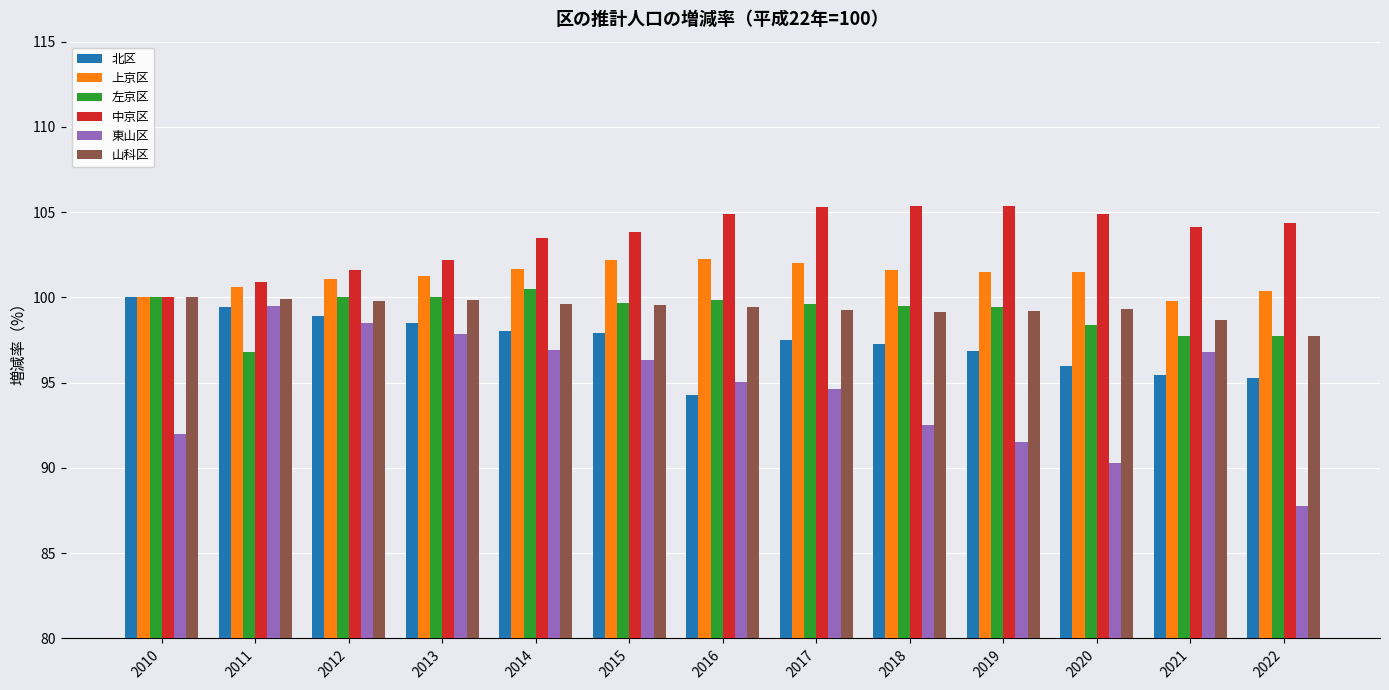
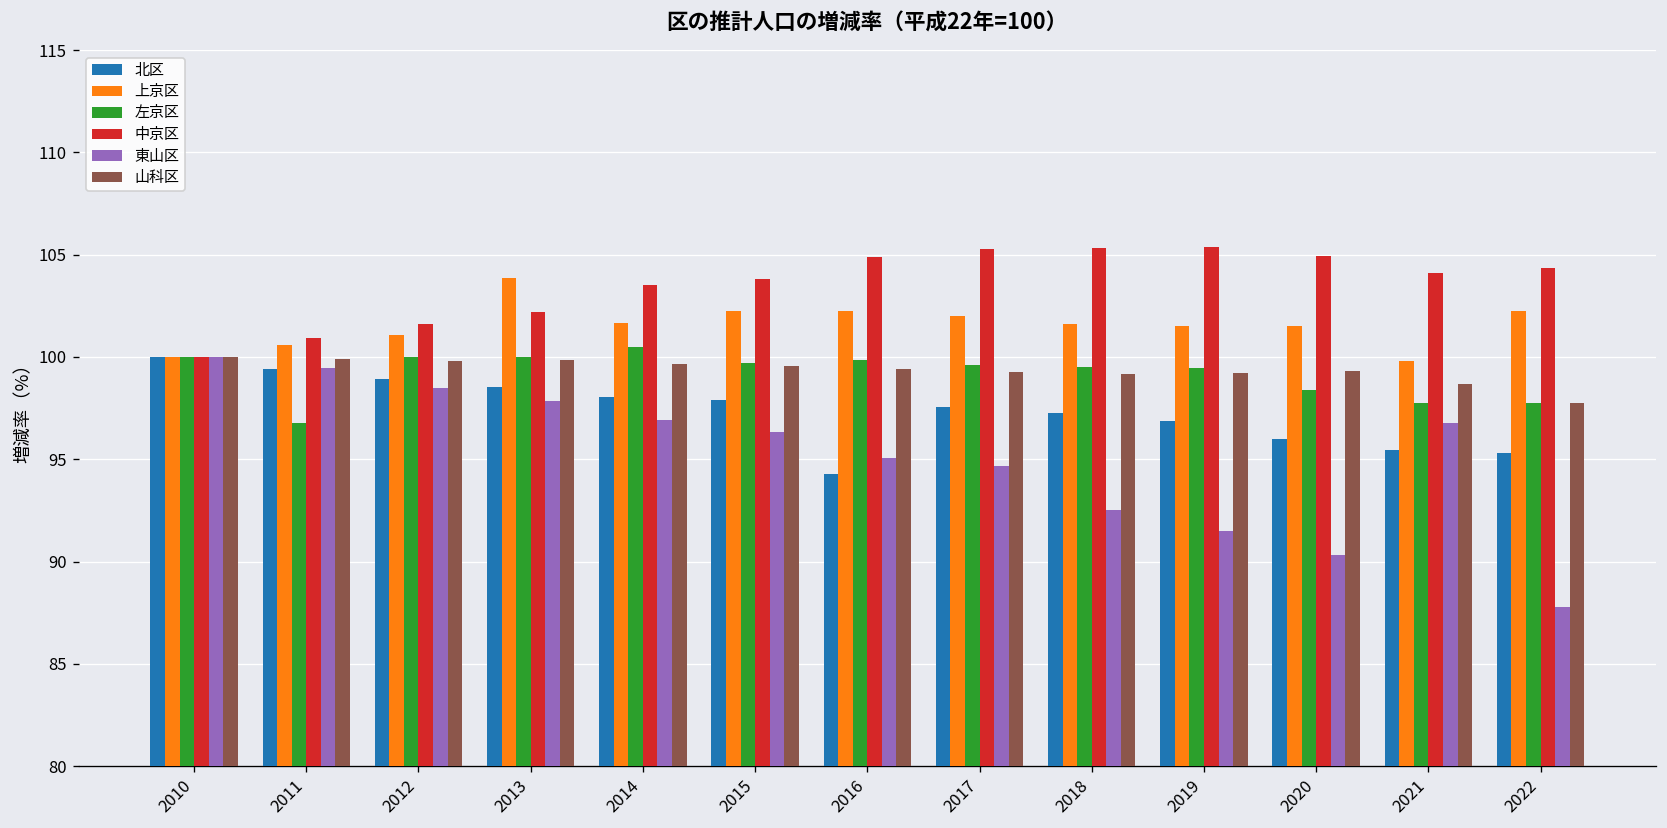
  {
    "北区": {
      "2010": 100.0,
      "2011": 99.4,
      "2012": 98.9,
      "2013": 98.5,
      "2014": 98.0,
      "2015": 97.9,
      "2016": 94.3,
      "2017": 97.5,
      "2018": 97.3,
      "2019": 96.9,
      "2020": 96.0,
      "2021": 95.5,
      "2022": 95.3
    },
    "上京区": {
      "2010": 100.0,
      "2011": 100.6,
      "2012": 101.1,
-     "2013": 101.3,
+     "2013": 103.9,
      "2014": 101.7,
      "2015": 102.2,
      "2016": 102.3,
      "2017": 102.0,
      "2018": 101.6,
      "2019": 101.5,
      "2020": 101.5,
      "2021": 99.8,
-     "2022": 100.4
+     "2022": 102.2
    },
    "左京区": {
      "2010": 100.0,
      "2011": 96.8,
      "2012": 100.0,
      "2013": 100.0,
      "2014": 100.5,
      "2015": 99.7,
      "2016": 99.8,
      "2017": 99.6,
      "2018": 99.5,
      "2019": 99.4,
      "2020": 98.4,
      "2021": 97.7,
      "2022": 97.8
    },
    "中京区": {
      "2010": 100.0,
      "2011": 100.9,
      "2012": 101.6,
      "2013": 102.2,
      "2014": 103.5,
      "2015": 103.8,
      "2016": 104.9,
      "2017": 105.3,
      "2018": 105.3,
      "2019": 105.4,
      "2020": 104.9,
      "2021": 104.1,
      "2022": 104.4
    },
    "東山区": {
-     "2010": 92,
+     "2010": 100,
      "2011": 99.5,
      "2012": 98.5,
      "2013": 98,
      "2014": 97,
      "2015": 96.3,
      "2016": 95,
      "2017": 94.7,
      "2018": 92.5,
      "2019": 91.5,
      "2020": 90.3,
      "2021": 96.8,
      "2022": 87.8
    },
    "山科区": {
      "2010": 100.0,
      "2011": 99.9,
      "2012": 99.8,
      "2013": 99.8,
      "2014": 99.6,
      "2015": 99.6,
      "2016": 99.4,
      "2017": 99.3,
      "2018": 99.2,
      "2019": 99.2,
      "2020": 99.3,
      "2021": 98.7,
      "2022": 97.7
    }
  }
